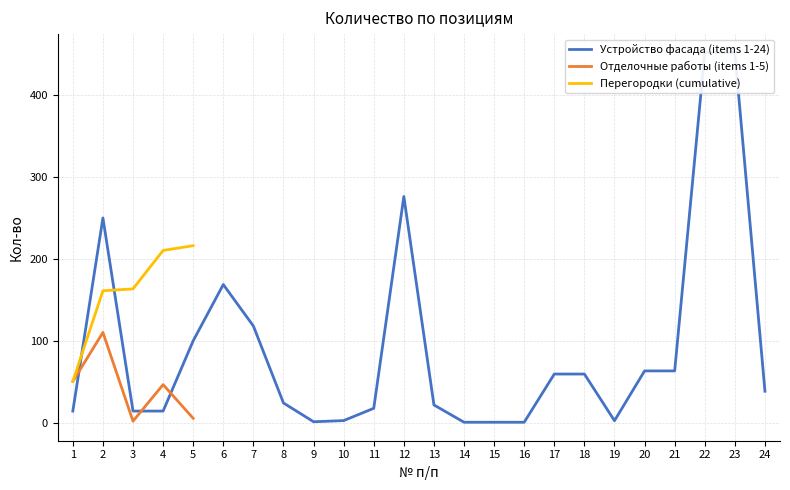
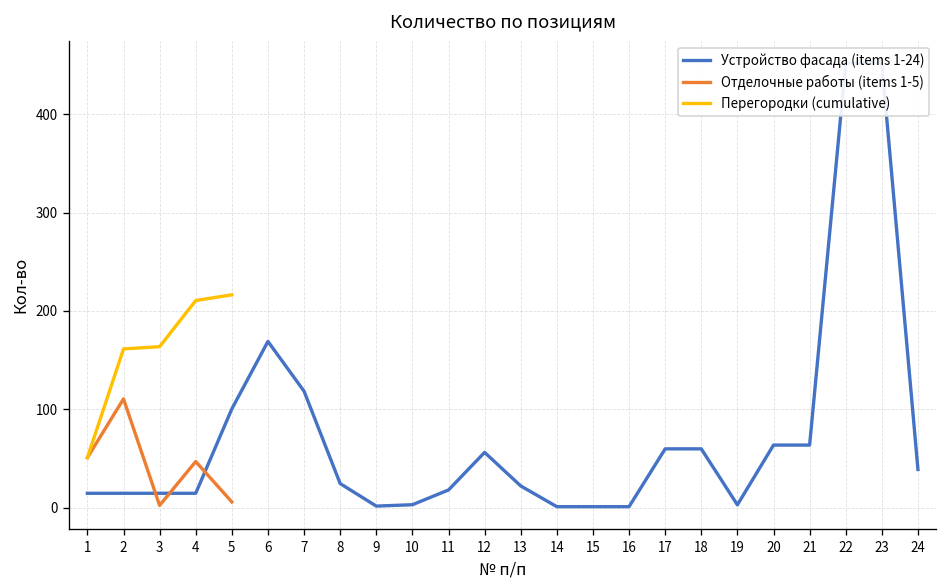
  {
    "Устройство фасада (items 1-24)": {
      "1": 10,
-     "2": 250,
+     "2": 10,
      "3": 10,
      "4": 10,
      "5": 100,
      "6": 170,
      "7": 120,
      "8": 20,
      "9": 0,
      "10": 0,
      "11": 20,
-     "12": 280,
+     "12": 60,
      "13": 20,
      "14": 0,
      "15": 0,
      "16": 0,
      "17": 60,
      "18": 60,
      "19": 0,
      "20": 60,
      "21": 60,
      "24": 40
    },
    "Отделочные работы (items 1-5)": {
      "2": 110,
      "3": 0,
      "4": 50,
      "5": 10
    },
    "Перегородки (cumulative)": {
      "2": 160,
      "3": 160,
      "4": 210,
      "5": 220
    }
  }
